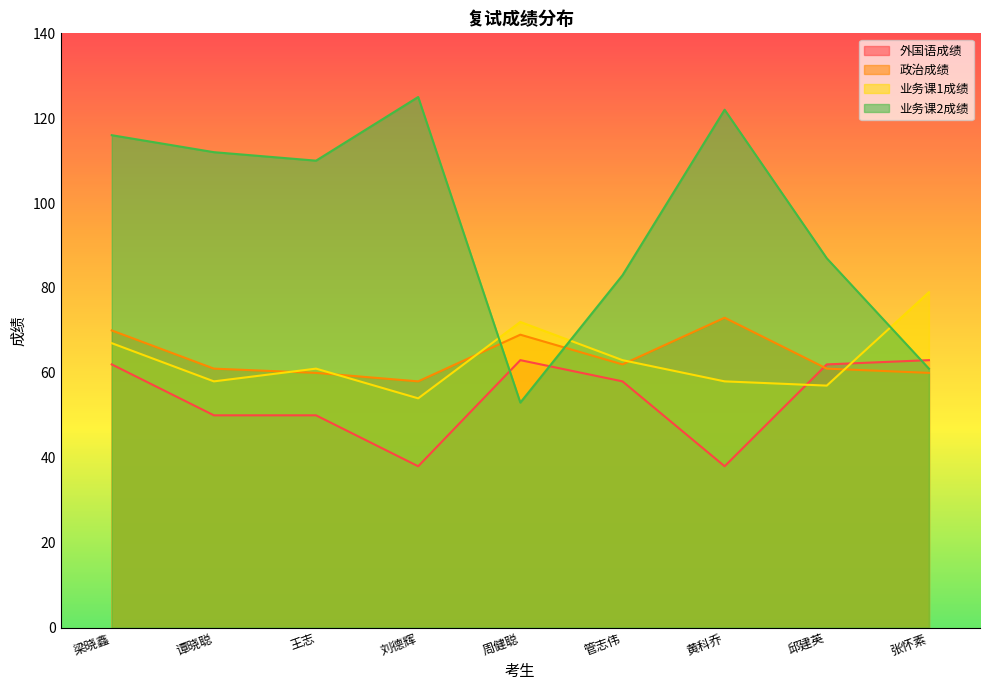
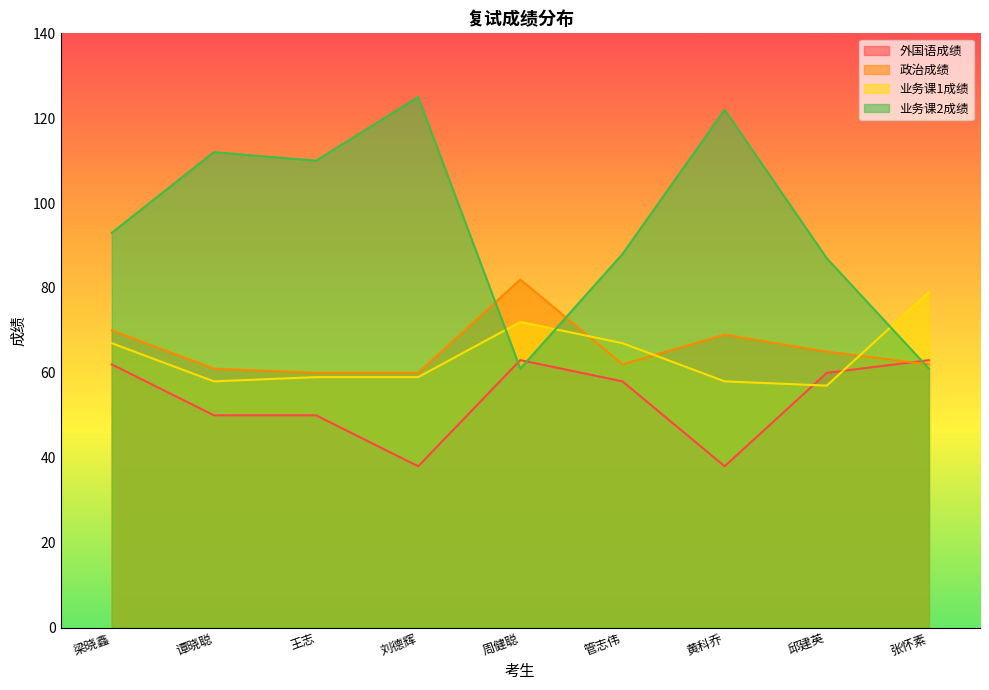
  {
    "外国语成绩": {
      "梁晓鑫": 62,
      "谭晓聪": 50,
      "王志": 50,
      "刘德辉": 38,
      "周健聪": 63,
      "管志伟": 58,
      "黄科乔": 38,
-     "邱建英": 62,
+     "邱建英": 60,
      "张怀素": 63
    },
    "政治成绩": {
      "梁晓鑫": 70,
      "谭晓聪": 61,
      "王志": 60,
-     "刘德辉": 58,
-     "周健聪": 69,
+     "刘德辉": 60,
+     "周健聪": 82,
      "管志伟": 62,
-     "黄科乔": 73,
-     "邱建英": 61,
-     "张怀素": 60
+     "黄科乔": 69,
+     "邱建英": 65,
+     "张怀素": 62
    },
    "业务课1成绩": {
      "梁晓鑫": 67,
      "谭晓聪": 58,
-     "王志": 61,
-     "刘德辉": 54,
+     "王志": 59,
+     "刘德辉": 59,
      "周健聪": 72,
-     "管志伟": 63,
+     "管志伟": 67,
      "黄科乔": 58,
      "邱建英": 57,
      "张怀素": 79
    },
    "业务课2成绩": {
-     "梁晓鑫": 116,
+     "梁晓鑫": 93,
      "谭晓聪": 112,
      "王志": 110,
      "刘德辉": 125,
-     "周健聪": 53,
-     "管志伟": 83,
+     "周健聪": 61,
+     "管志伟": 88,
      "黄科乔": 122,
      "邱建英": 87,
      "张怀素": 61
    }
  }
